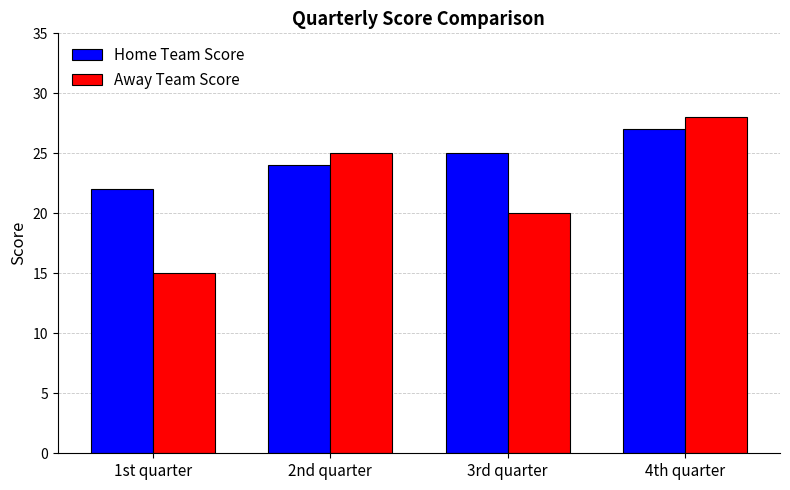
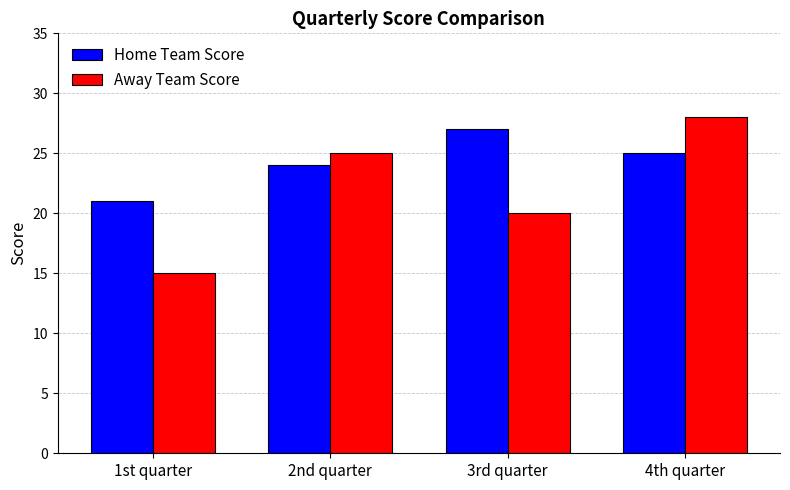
  {
    "Home Team Score": {
-     "1st quarter": 22,
+     "1st quarter": 21,
      "2nd quarter": 24,
-     "3rd quarter": 25,
-     "4th quarter": 27
+     "3rd quarter": 27,
+     "4th quarter": 25
    },
    "Away Team Score": {
      "1st quarter": 15,
      "2nd quarter": 25,
      "3rd quarter": 20,
      "4th quarter": 28
    }
  }
